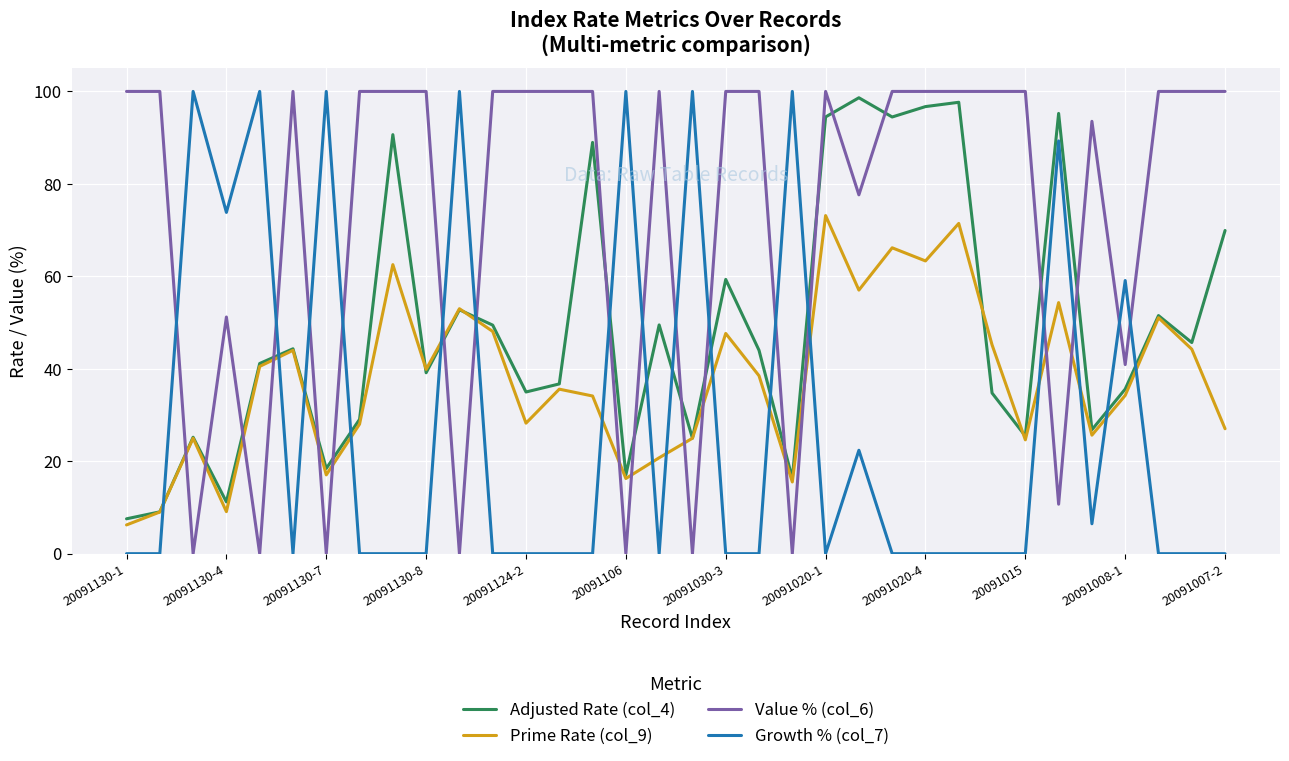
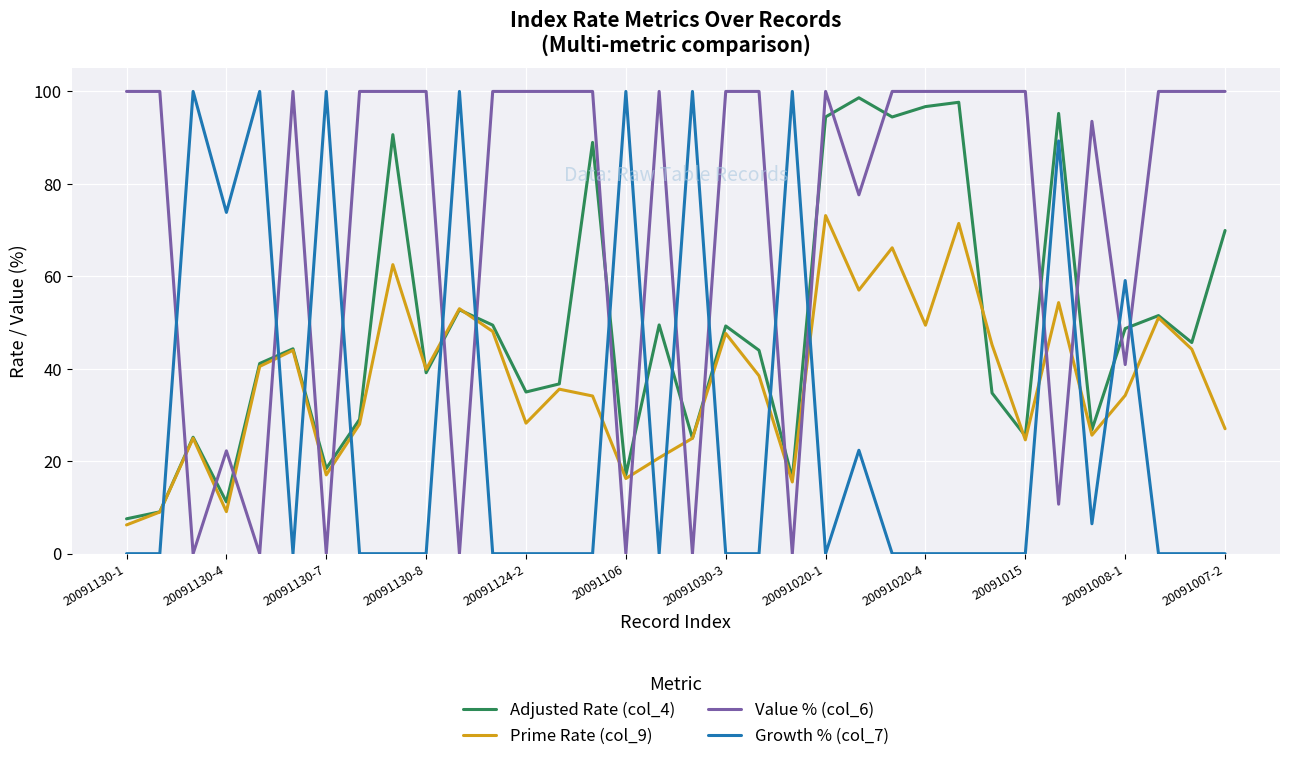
  {
    "Adjusted Rate (col_4)": {
      "20091130-1": 8,
      "20091130-4": 11,
      "20091130-7": 18,
      "20091130-8": 39,
      "20091124-2": 35,
      "20091106": 17,
-     "20091030-3": 59,
+     "20091030-3": 49,
      "20091020-1": 94,
      "20091020-4": 97,
      "20091015": 25,
-     "20091008-1": 36,
+     "20091008-1": 49,
      "20091007-2": 70
    },
    "Prime Rate (col_9)": {
      "20091130-1": 6,
      "20091130-4": 9,
      "20091130-7": 17,
      "20091130-8": 40,
      "20091124-2": 28,
      "20091106": 16,
      "20091030-3": 48,
      "20091020-1": 73,
-     "20091020-4": 63,
+     "20091020-4": 49,
      "20091015": 25,
      "20091008-1": 34,
      "20091007-2": 27
    },
    "Value % (col_6)": {
      "20091130-1": 100,
-     "20091130-4": 51,
+     "20091130-4": 22,
      "20091130-7": 0,
      "20091130-8": 100,
      "20091124-2": 100,
      "20091106": 0,
      "20091030-3": 100,
      "20091020-1": 100,
      "20091020-4": 100,
      "20091015": 100,
      "20091008-1": 41,
      "20091007-2": 100
    },
    "Growth % (col_7)": {
      "20091130-1": 0,
      "20091130-4": 74,
      "20091130-7": 100,
      "20091130-8": 0,
      "20091124-2": 0,
      "20091106": 100,
      "20091030-3": 0,
      "20091020-1": 0,
      "20091020-4": 0,
      "20091015": 0,
      "20091008-1": 59,
      "20091007-2": 0
    }
  }
